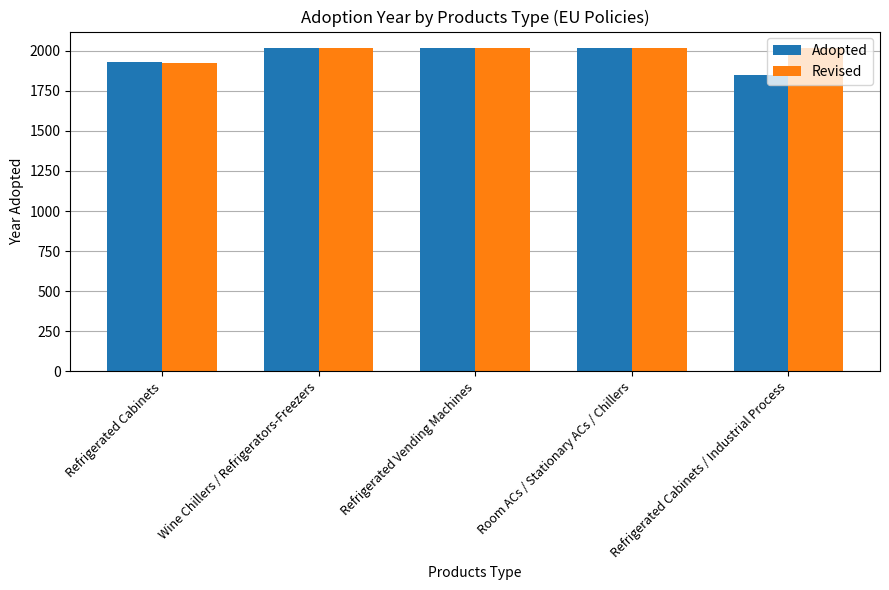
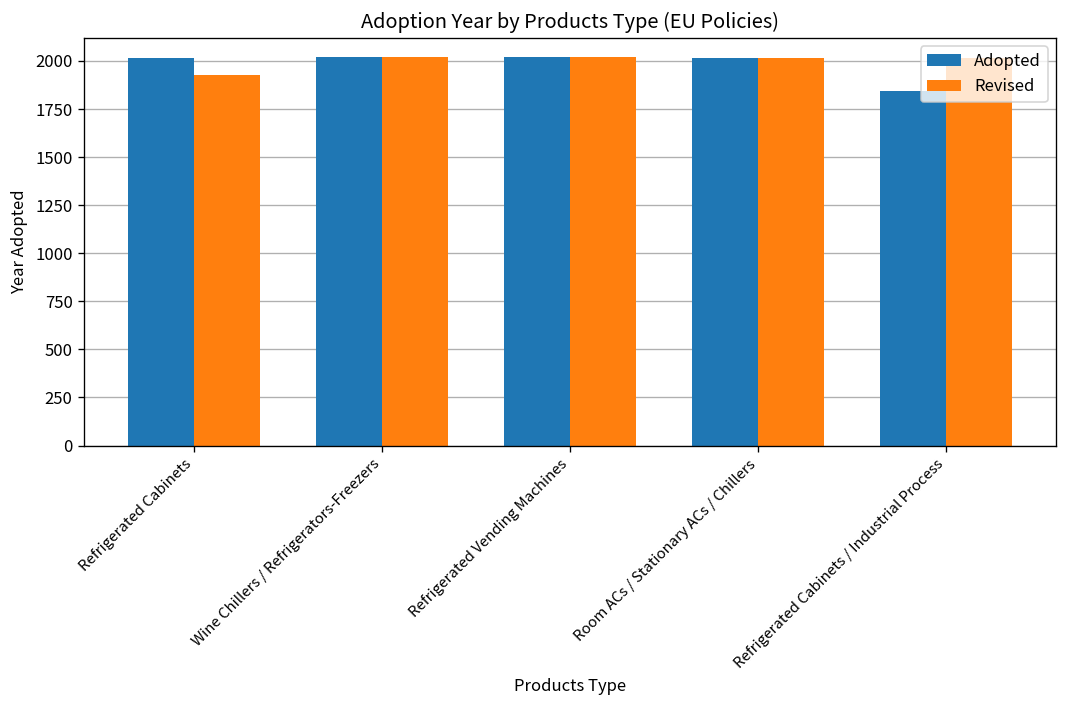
  {
    "Adopted": {
-     "Refrigerated Cabinets": 1930,
+     "Refrigerated Cabinets": 2020,
      "Wine Chillers / Refrigerators-Freezers": 2020,
      "Refrigerated Vending Machines": 2020,
      "Room ACs / Stationary ACs / Chillers": 2020,
      "Refrigerated Cabinets / Industrial Process": 1850
    },
    "Revised": {
      "Refrigerated Cabinets": 1930,
      "Wine Chillers / Refrigerators-Freezers": 2020,
      "Refrigerated Vending Machines": 2020,
      "Room ACs / Stationary ACs / Chillers": 2020
    }
  }
